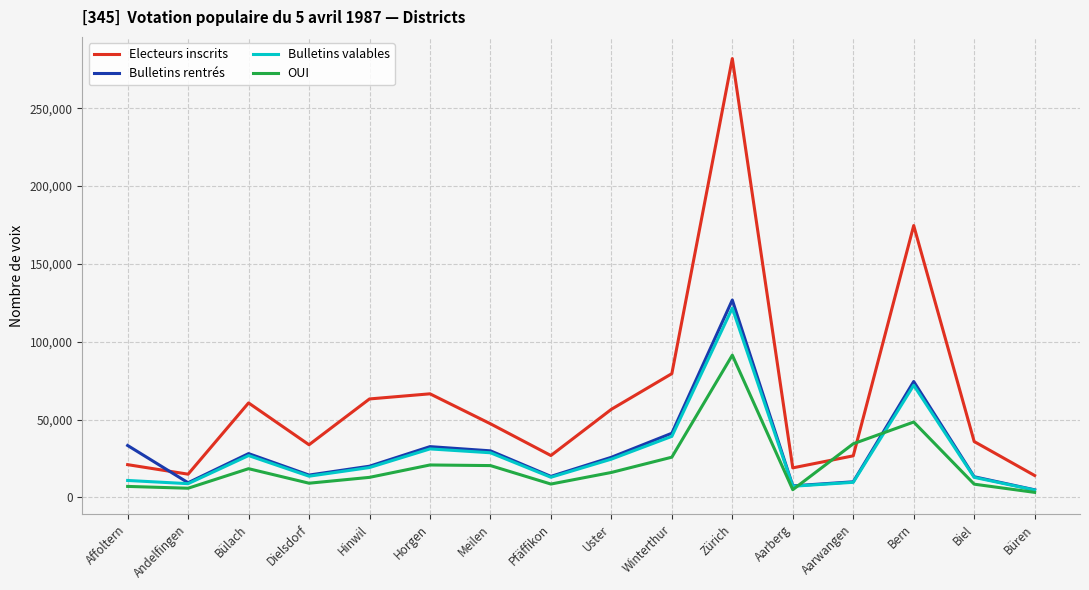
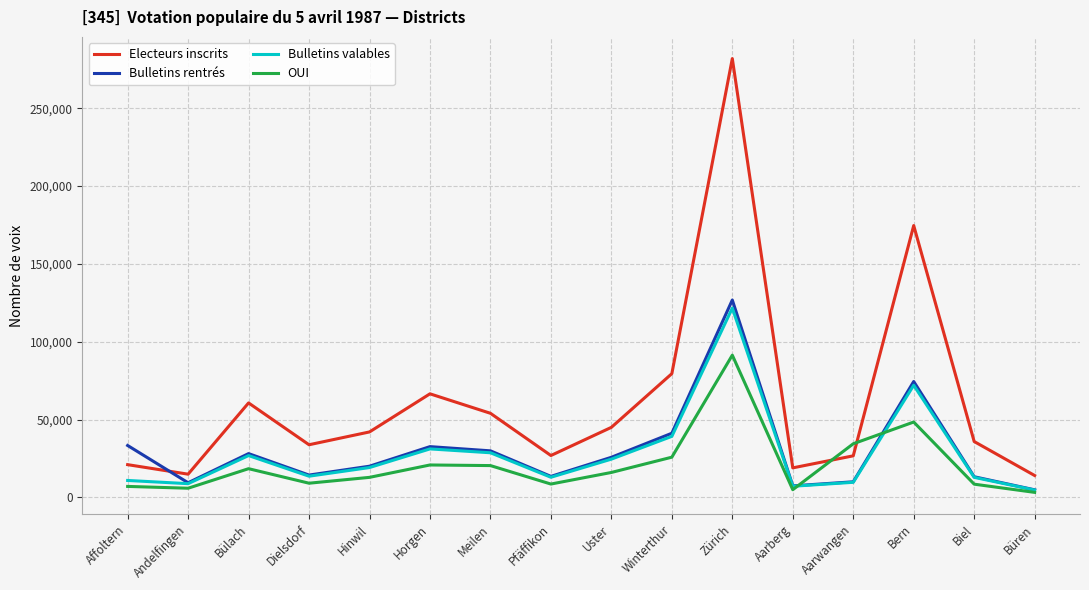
  {
    "Electeurs inscrits": {
      "Affoltern": "21,000",
      "Andelfingen": "15,000",
      "Bülach": "61,000",
      "Dielsdorf": "34,000",
-     "Hinwil": "63,000",
+     "Hinwil": "42,000",
      "Horgen": "67,000",
-     "Meilen": "47,000",
+     "Meilen": "54,000",
      "Pfäffikon": "27,000",
-     "Uster": "57,000",
+     "Uster": "45,000",
      "Winterthur": "79,000",
      "Zürich": "282,000",
      "Aarberg": "19,000",
      "Aarwangen": "27,000",
      "Bern": "175,000",
      "Biel": "36,000",
      "Büren": "14,000"
    },
    "Bulletins rentrés": {
      "Affoltern": "33,000",
      "Winterthur": "41,000",
      "Zürich": "127,000",
      "Bern": "74,000"
    },
    "Bulletins valables": {
      "Affoltern": "11,000",
      "Winterthur": "39,000",
      "Zürich": "122,000",
      "Bern": "72,000"
    },
    "OUI": {
      "Affoltern": "7,000",
      "Andelfingen": "6,000",
      "Bülach": "18,000",
      "Dielsdorf": "9,000",
      "Hinwil": "13,000",
      "Horgen": "21,000",
      "Meilen": "20,000",
      "Pfäffikon": "9,000",
      "Uster": "16,000",
      "Winterthur": "26,000",
      "Zürich": "91,000",
      "Aarberg": "5,000",
      "Aarwangen": "34,000",
      "Bern": "48,000",
      "Biel": "8,000"
    }
  }
